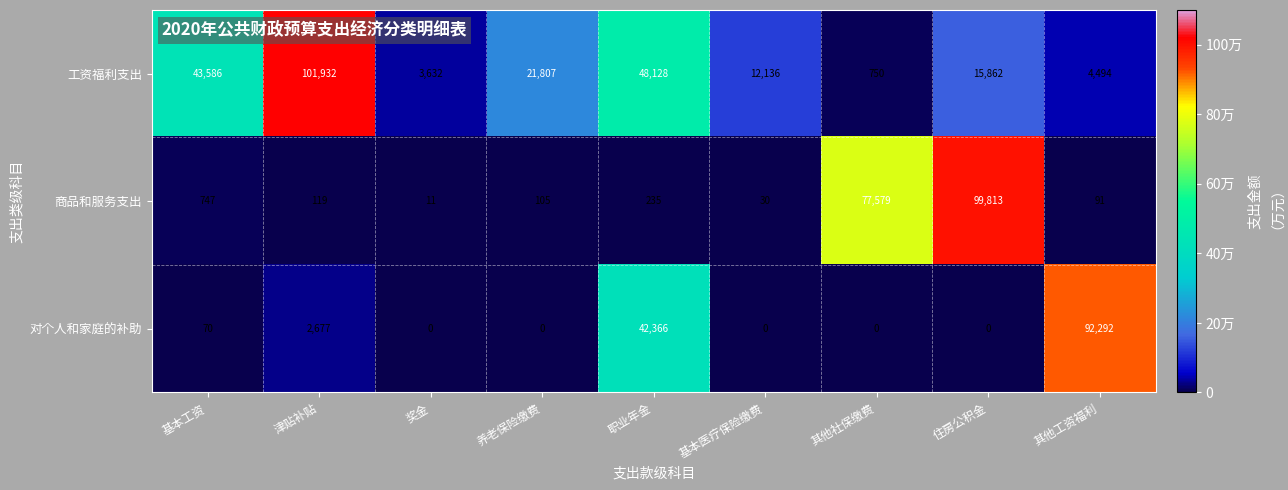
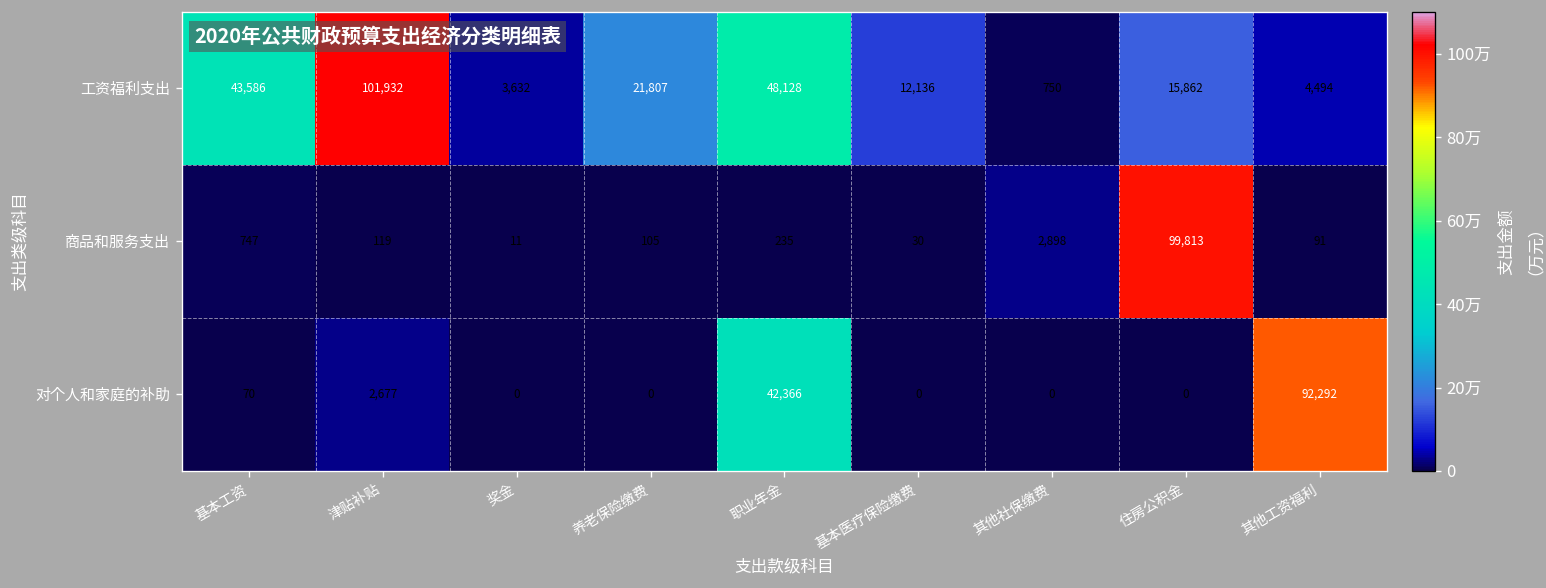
  {
    "工资福利支出": {
      "基本工资": "43,586",
      "津贴补贴": "101,932",
      "奖金": "3,632",
      "养老保险缴费": "21,807",
      "职业年金": "48,128",
      "基本医疗保险缴费": "12,136",
      "其他社保缴费": "750",
      "住房公积金": "15,862",
      "其他工资福利": "4,494"
    },
    "商品和服务支出": {
      "基本工资": "747",
      "津贴补贴": "119",
      "奖金": "11",
      "养老保险缴费": "105",
      "职业年金": "235",
      "基本医疗保险缴费": "30",
-     "其他社保缴费": "77,579",
+     "其他社保缴费": "2,898",
      "住房公积金": "99,813",
      "其他工资福利": "91"
    },
    "对个人和家庭的补助": {
      "基本工资": "70",
      "津贴补贴": "2,677",
      "奖金": "0",
      "养老保险缴费": "0",
      "职业年金": "42,366",
      "基本医疗保险缴费": "0",
      "其他社保缴费": "0",
      "住房公积金": "0",
      "其他工资福利": "92,292"
    }
  }
